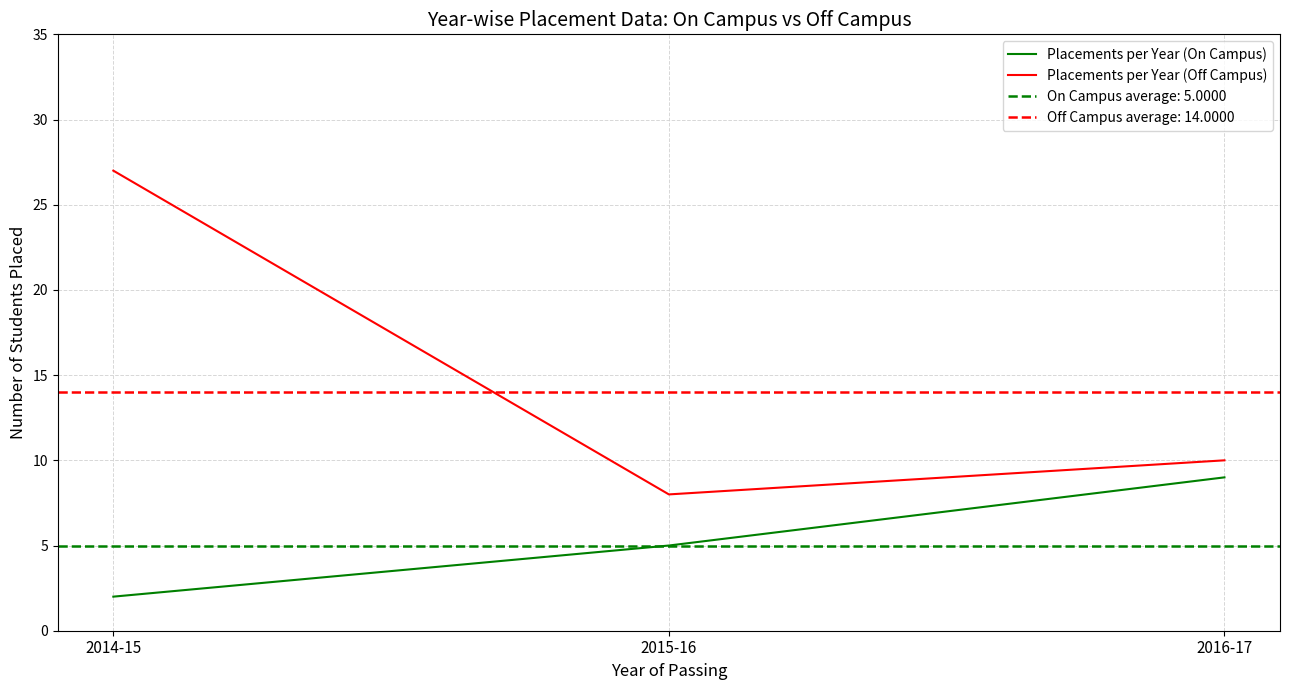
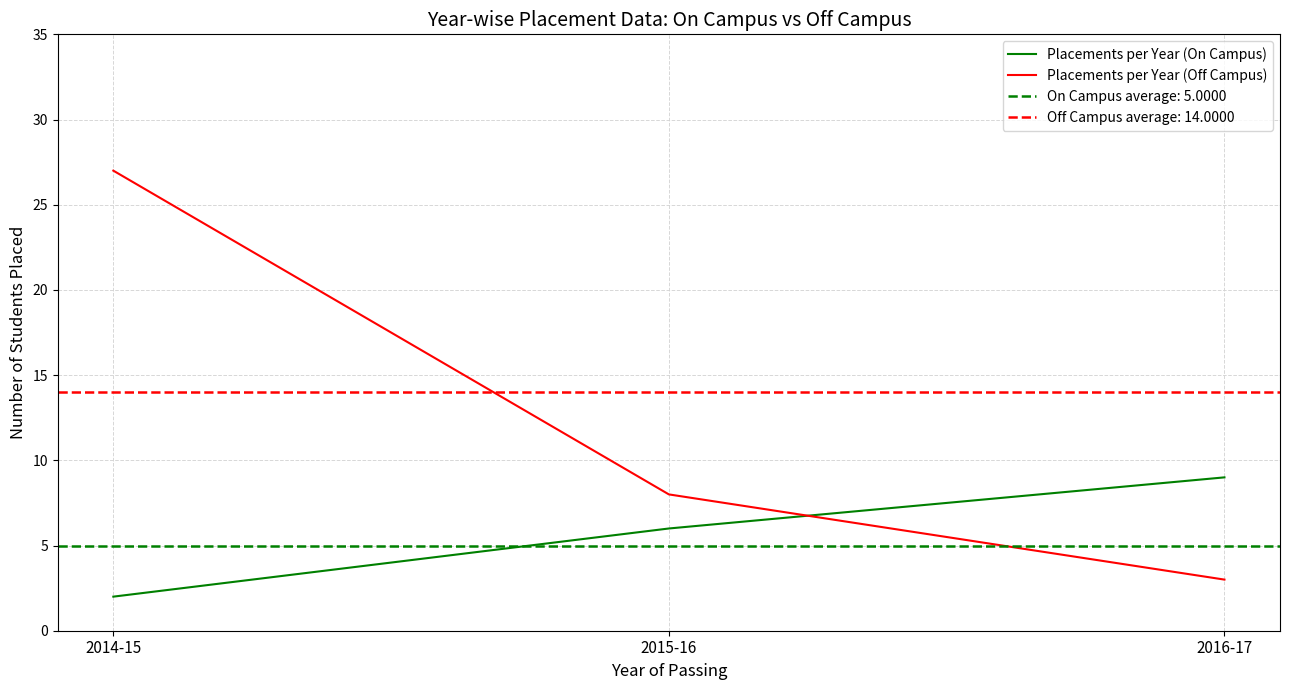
  {
    "Placements per Year (On Campus)": {
      "2014-15": 2,
-     "2015-16": 5,
+     "2015-16": 6,
      "2016-17": 9
    },
    "Placements per Year (Off Campus)": {
      "2014-15": 27,
      "2015-16": 8,
-     "2016-17": 10
+     "2016-17": 3
    }
  }
